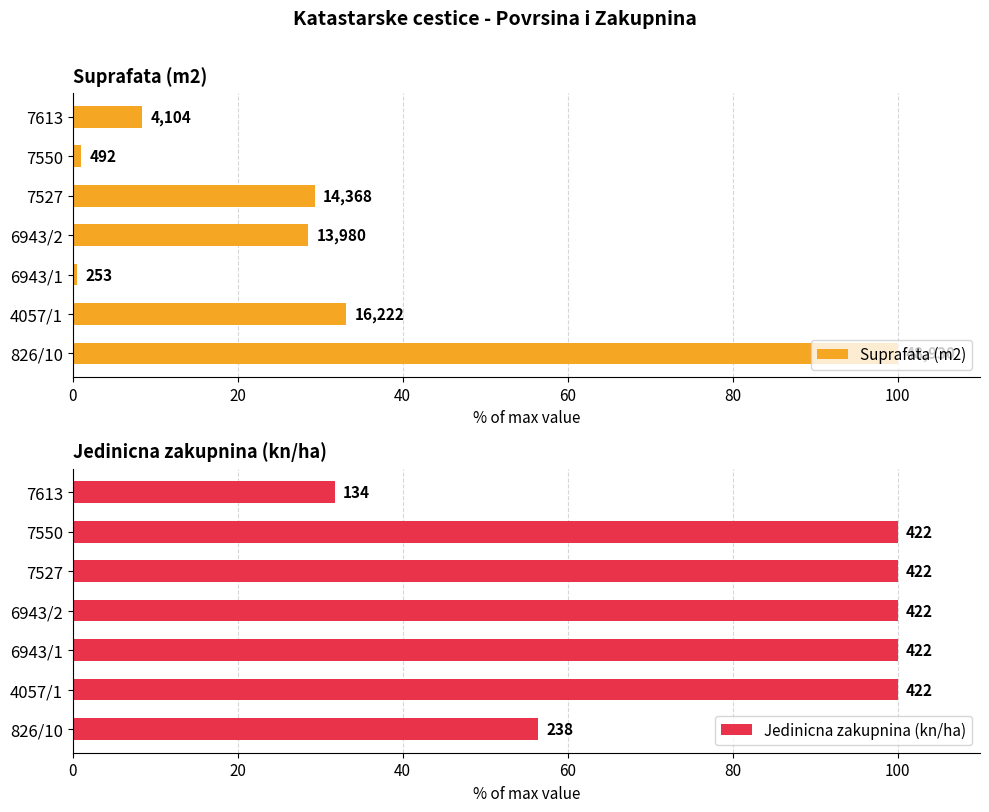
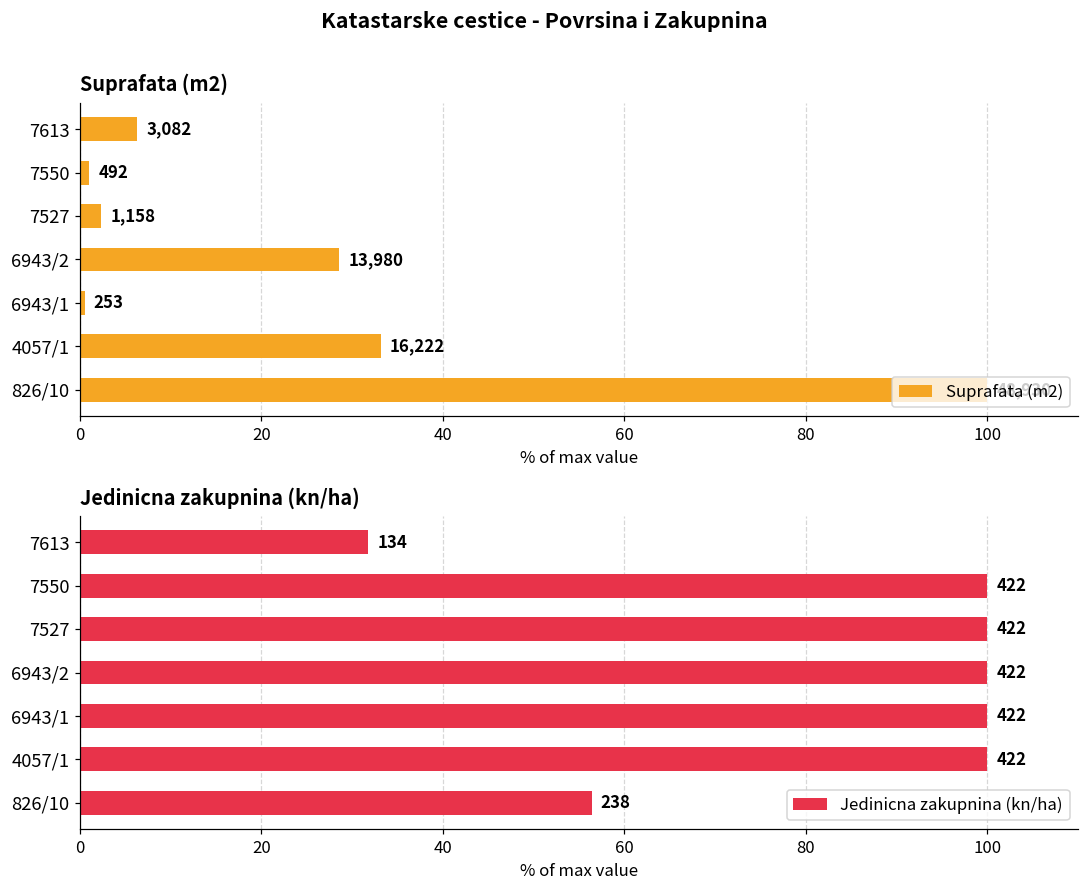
  {
    "Suprafata (m2)": {
-     "7613": "4,104",
-     "7527": "14,368"
+     "7613": "3,082",
+     "7527": "1,158"
    }
  }
